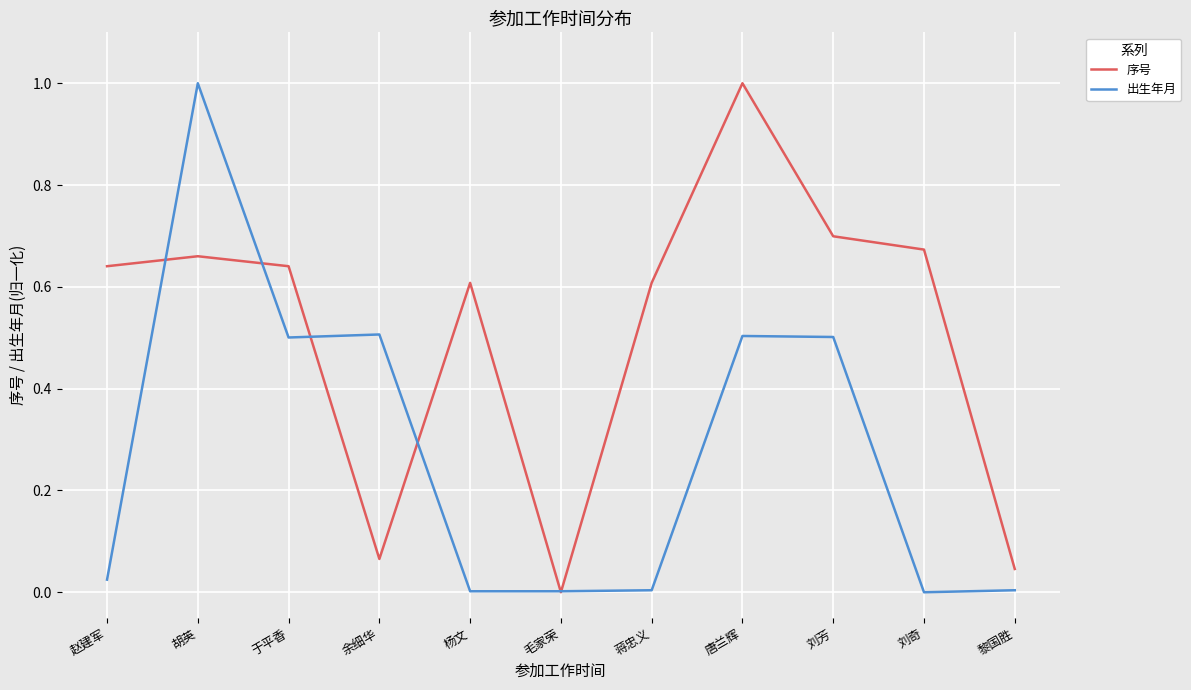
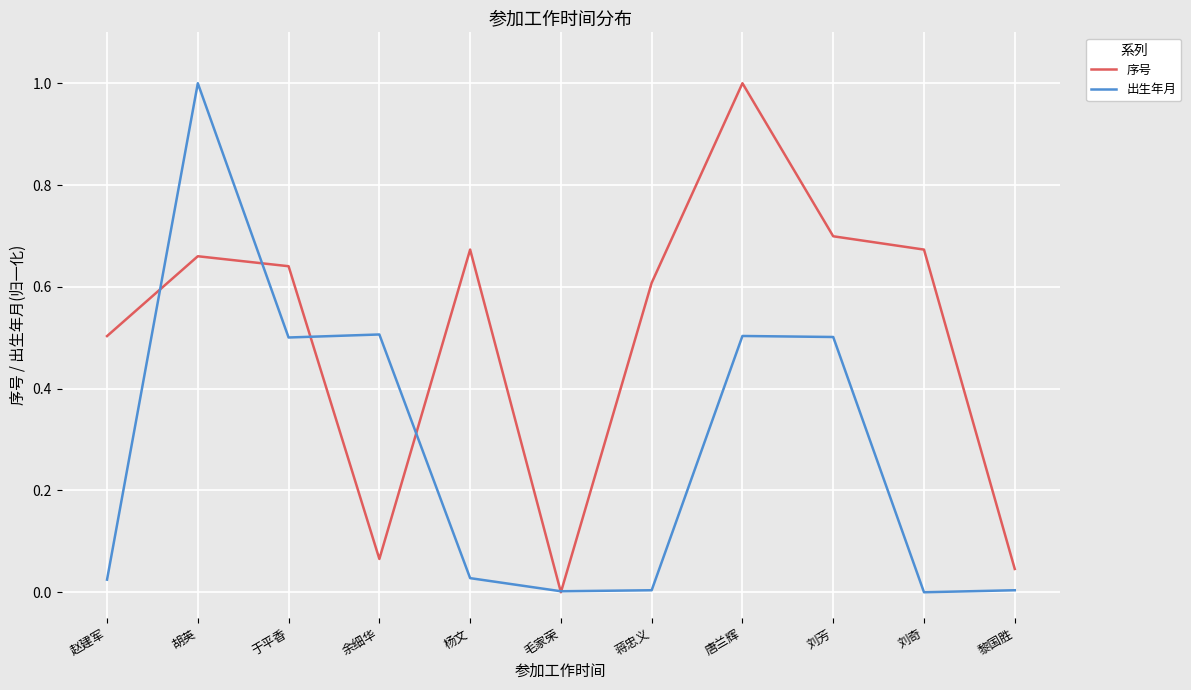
  {
    "序号": {
-     "赵建军": 0.64,
+     "赵建军": 0.50,
      "胡英": 0.66,
      "于平香": 0.64,
      "余细华": 0.07,
-     "杨文": 0.61,
+     "杨文": 0.67,
      "蒋忠义": 0.61,
      "唐兰辉": 1.00,
      "刘芳": 0.70,
      "刘奇": 0.67,
      "黎国胜": 0.05
    },
    "出生年月": {
      "赵建军": 0.02,
      "胡英": 1.00,
      "于平香": 0.50,
      "余细华": 0.51,
-     "杨文": 0.00,
+     "杨文": 0.03,
      "蒋忠义": 0.00,
      "唐兰辉": 0.50,
      "刘芳": 0.50,
      "刘奇": 0.00,
      "黎国胜": 0.00
    }
  }
